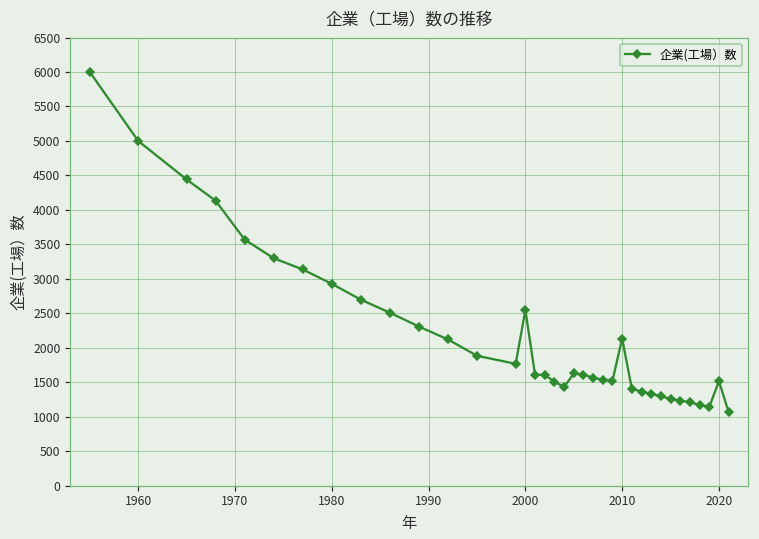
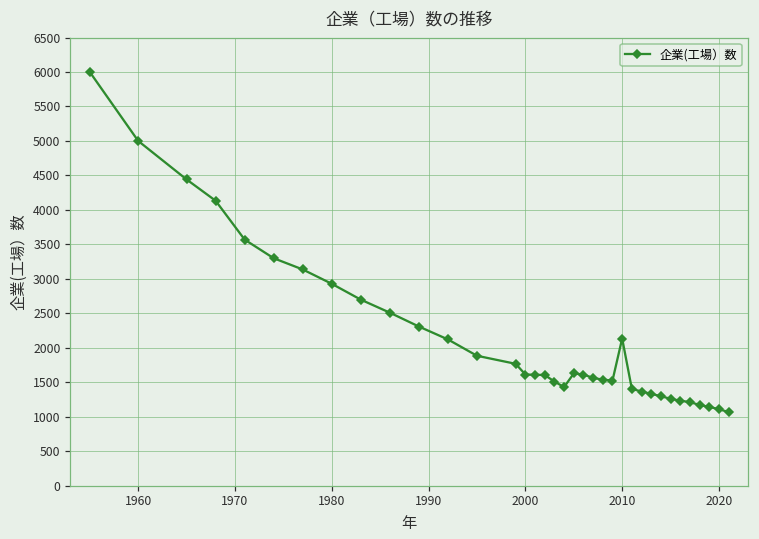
  {
    "1960": 5000,
    "1980": 2900,
-   "2000": 2500,
+   "2000": 1600,
    "2010": 2100,
-   "2020": 1500
+   "2020": 1100
  }
